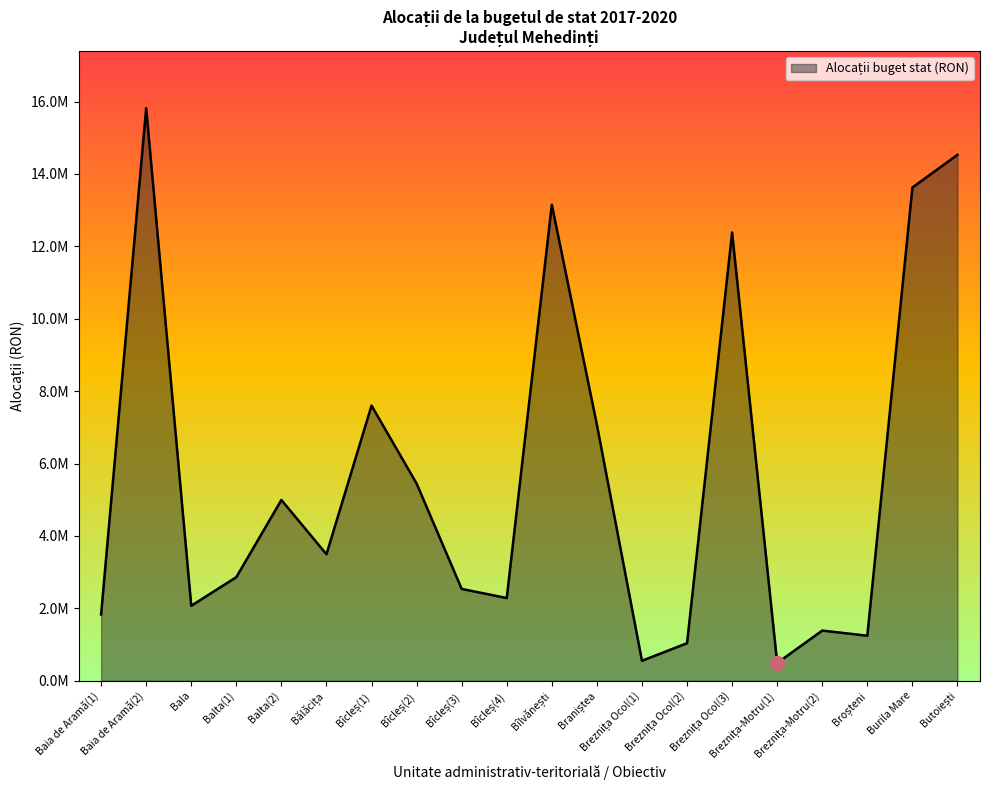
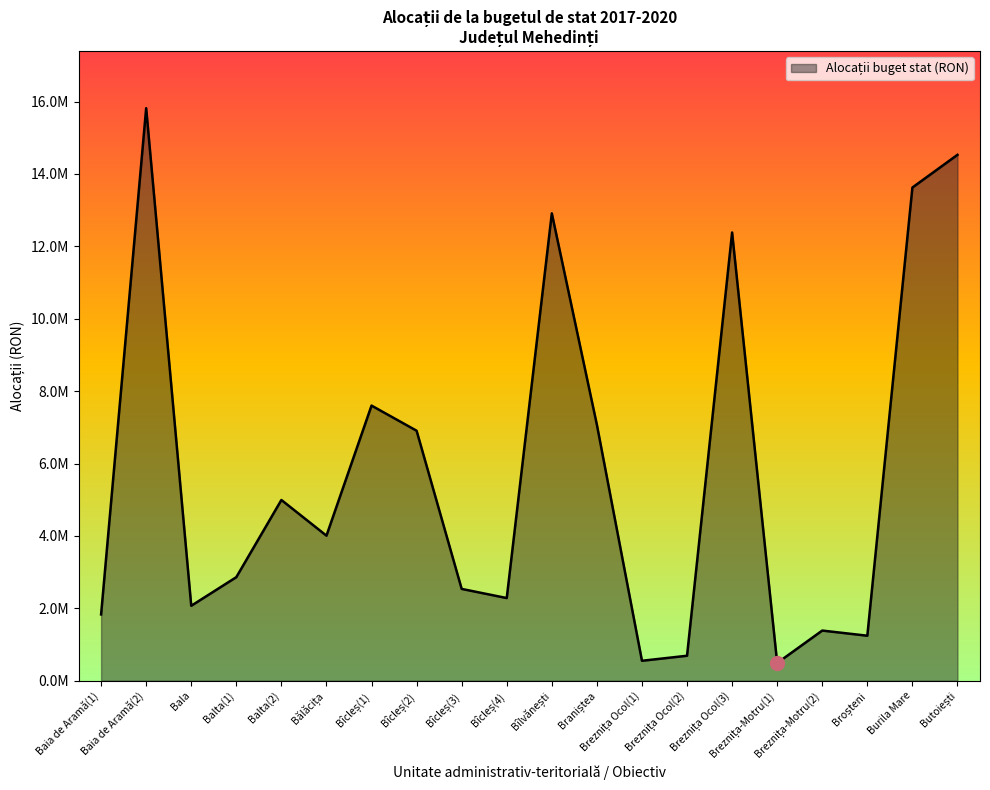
  {
    "Alocații buget stat (RON)": {
      "Baia de Aramă(1)": 1800000,
      "Baia de Aramă(2)": 15800000,
      "Bala": 2100000,
      "Balta(1)": 2900000,
      "Balta(2)": 5000000,
-     "Bălăcița": 3500000,
+     "Bălăcița": 4000000,
      "Bîcleș(1)": 7600000,
-     "Bîcleș(2)": 5400000,
+     "Bîcleș(2)": 6900000,
      "Bîcleș(3)": 2500000,
      "Bîcleș(4)": 2300000,
-     "Bîlvănești": 13200000,
+     "Bîlvănești": 12900000,
      "Braniștea": 7100000,
      "Breznița Ocol(1)": 600000,
-     "Breznița Ocol(2)": 1000000,
+     "Breznița Ocol(2)": 700000,
      "Breznița Ocol(3)": 12400000,
      "Breznița-Motru(2)": 1400000,
      "Broșteni": 1200000,
      "Burila Mare": 13600000,
      "Butoiești": 14500000
    }
  }
